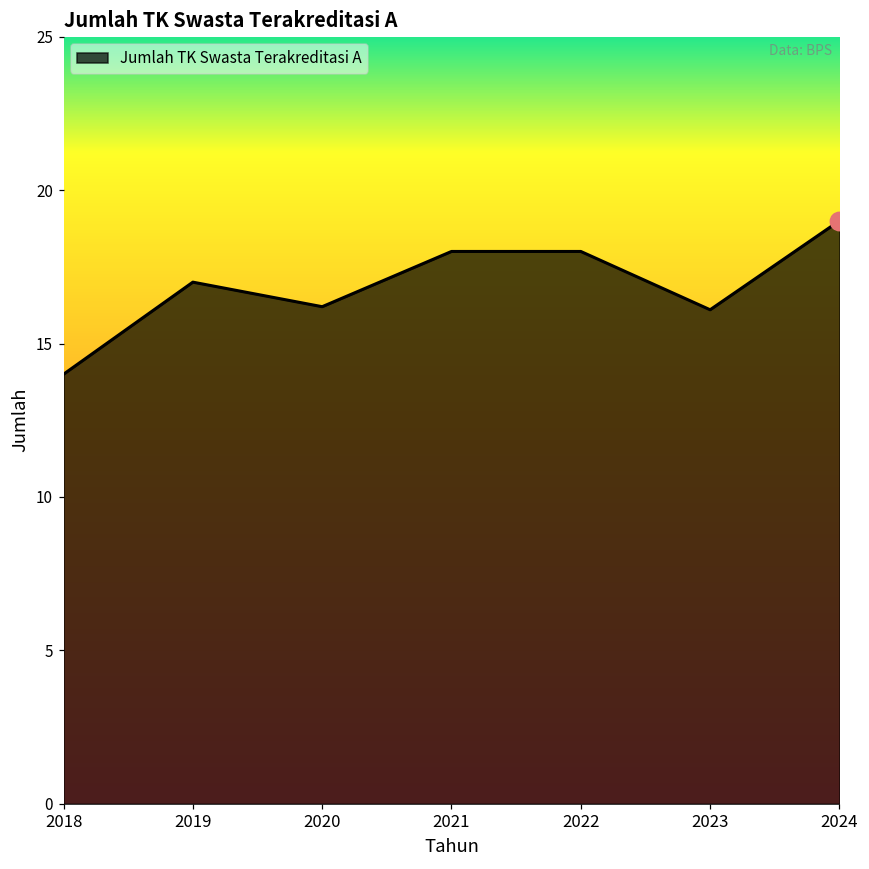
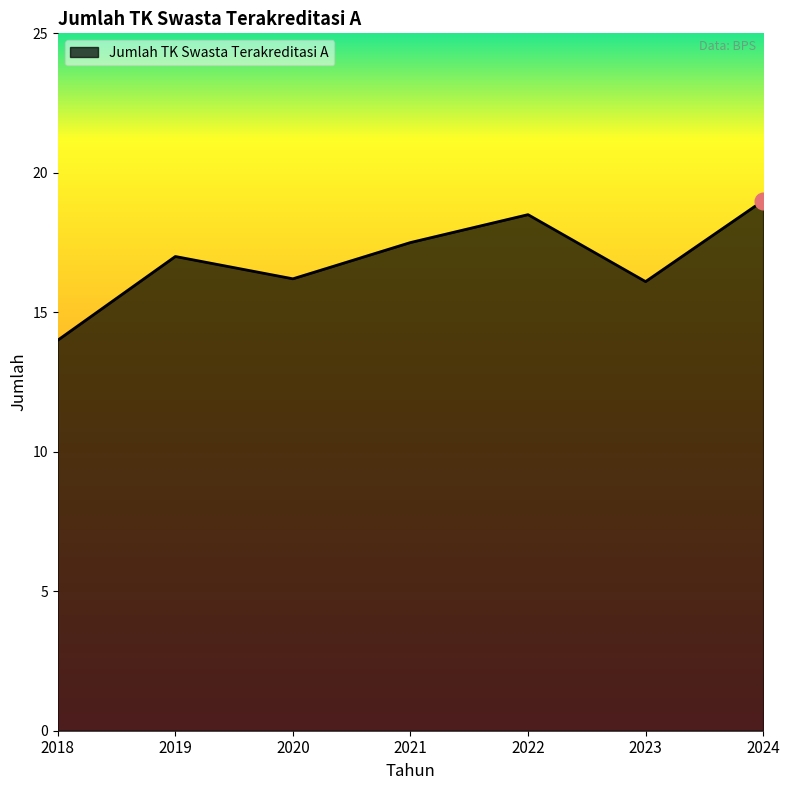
  {
    "Jumlah TK Swasta Terakreditasi A": {
      "2018": 14.0,
      "2019": 17.0,
      "2020": 16.2,
-     "2021": 18.0,
-     "2022": 18.0,
+     "2021": 17.5,
+     "2022": 18.5,
      "2023": 16.1
    }
  }
